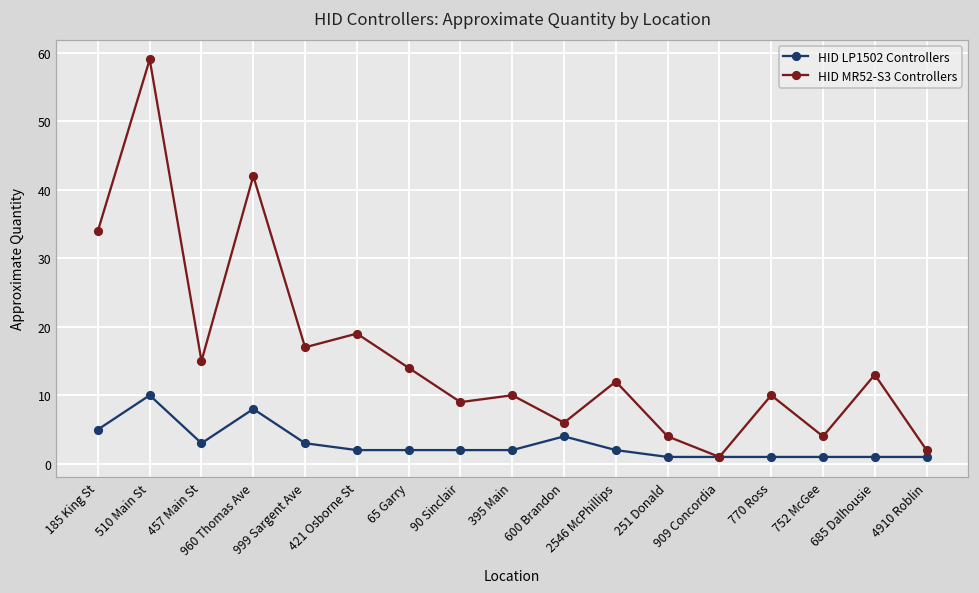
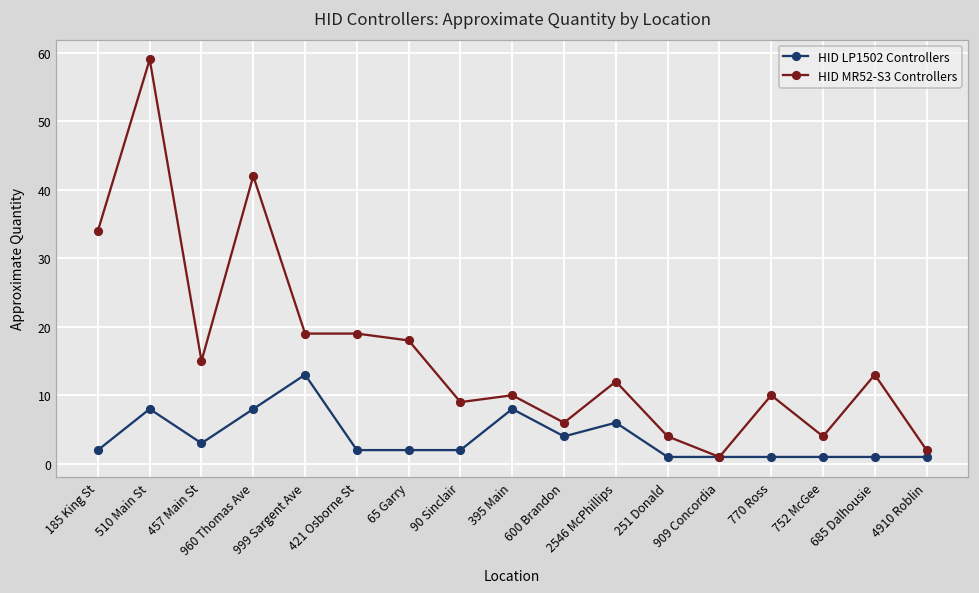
  {
    "HID LP1502 Controllers": {
-     "185 King St": 5,
-     "510 Main St": 10,
+     "185 King St": 2,
+     "510 Main St": 8,
      "457 Main St": 3,
      "960 Thomas Ave": 8,
-     "999 Sargent Ave": 3,
+     "999 Sargent Ave": 13,
      "421 Osborne St": 2,
      "65 Garry": 2,
      "90 Sinclair": 2,
-     "395 Main": 2,
+     "395 Main": 8,
      "600 Brandon": 4,
-     "2546 McPhillips": 2,
+     "2546 McPhillips": 6,
      "251 Donald": 1,
      "770 Ross": 1,
      "752 McGee": 1,
      "685 Dalhousie": 1,
      "4910 Roblin": 1
    },
    "HID MR52-S3 Controllers": {
      "185 King St": 34,
      "510 Main St": 59,
      "457 Main St": 15,
      "960 Thomas Ave": 42,
-     "999 Sargent Ave": 17,
+     "999 Sargent Ave": 19,
      "421 Osborne St": 19,
-     "65 Garry": 14,
+     "65 Garry": 18,
      "90 Sinclair": 9,
      "395 Main": 10,
      "600 Brandon": 6,
      "2546 McPhillips": 12,
      "251 Donald": 4,
      "770 Ross": 10,
      "752 McGee": 4,
      "685 Dalhousie": 13,
      "4910 Roblin": 2
    }
  }
